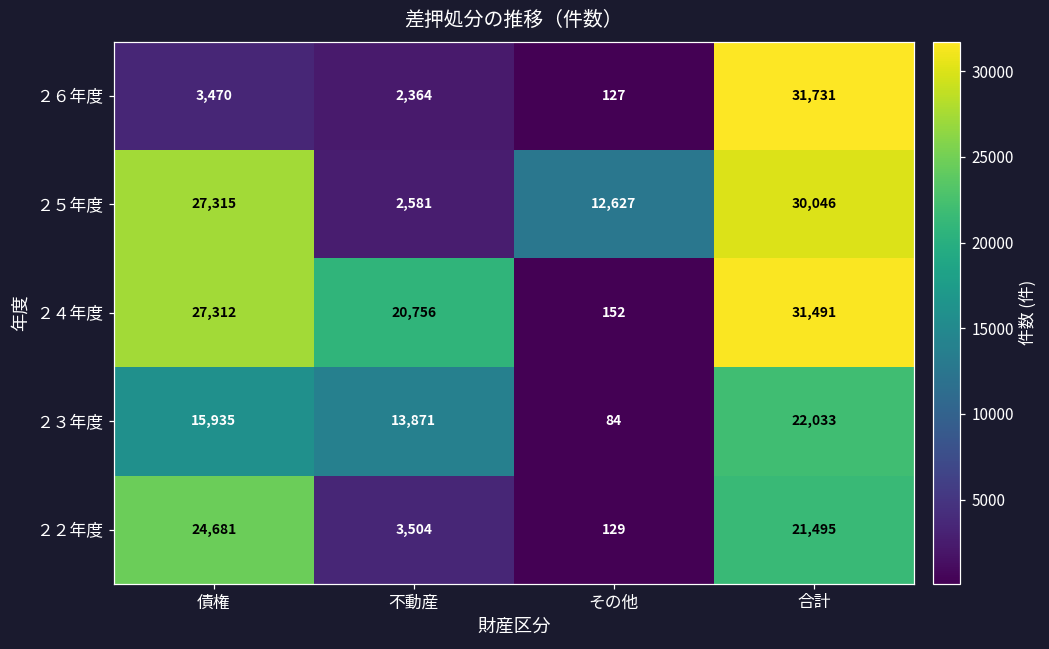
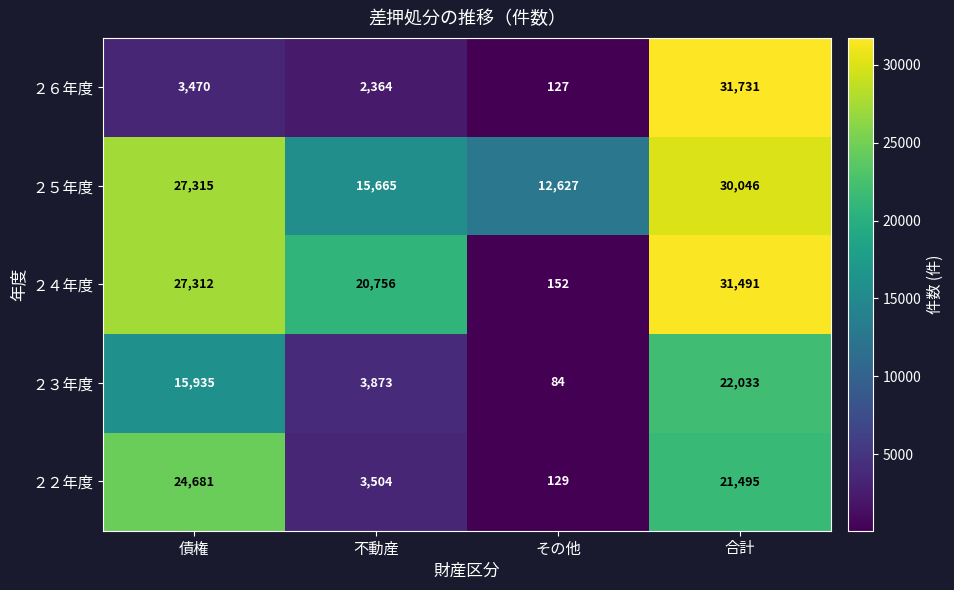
  {
    "２６年度": {
      "債権": "3,470",
      "不動産": "2,364",
      "その他": "127",
      "合計": "31,731"
    },
    "２５年度": {
      "債権": "27,315",
-     "不動産": "2,581",
+     "不動産": "15,665",
      "その他": "12,627",
      "合計": "30,046"
    },
    "２４年度": {
      "債権": "27,312",
      "不動産": "20,756",
      "その他": "152",
      "合計": "31,491"
    },
    "２３年度": {
      "債権": "15,935",
-     "不動産": "13,871",
+     "不動産": "3,873",
      "その他": "84",
      "合計": "22,033"
    },
    "２２年度": {
      "債権": "24,681",
      "不動産": "3,504",
      "その他": "129",
      "合計": "21,495"
    }
  }
